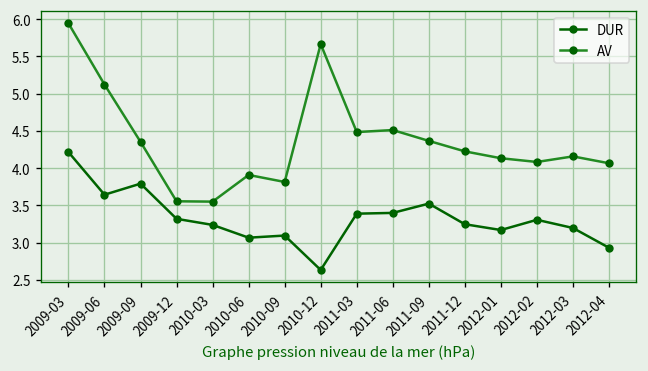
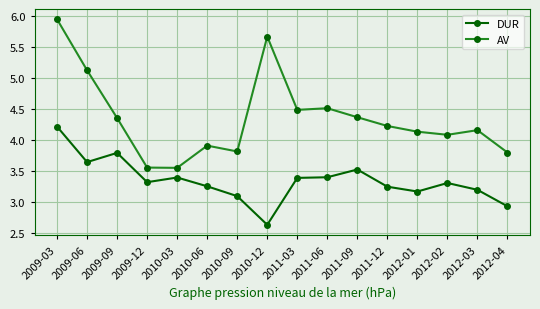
  {
    "DUR": {
      "2009-03": 4.2,
      "2009-06": 3.6,
      "2009-09": 3.8,
      "2009-12": 3.3,
-     "2010-03": 3.2,
-     "2010-06": 3.1,
+     "2010-03": 3.4,
+     "2010-06": 3.3,
      "2010-09": 3.1,
      "2010-12": 2.6,
      "2011-03": 3.4,
      "2011-06": 3.4,
      "2011-09": 3.5,
      "2011-12": 3.2,
      "2012-01": 3.2,
      "2012-02": 3.3,
      "2012-03": 3.2,
      "2012-04": 2.9
    },
    "AV": {
      "2009-03": 5.9,
      "2009-06": 5.1,
      "2009-09": 4.4,
      "2009-12": 3.6,
      "2010-03": 3.6,
      "2010-06": 3.9,
      "2010-09": 3.8,
      "2010-12": 5.7,
      "2011-03": 4.5,
      "2011-06": 4.5,
      "2011-09": 4.4,
      "2011-12": 4.2,
      "2012-01": 4.1,
      "2012-02": 4.1,
      "2012-03": 4.2,
-     "2012-04": 4.1
+     "2012-04": 3.8
    }
  }
